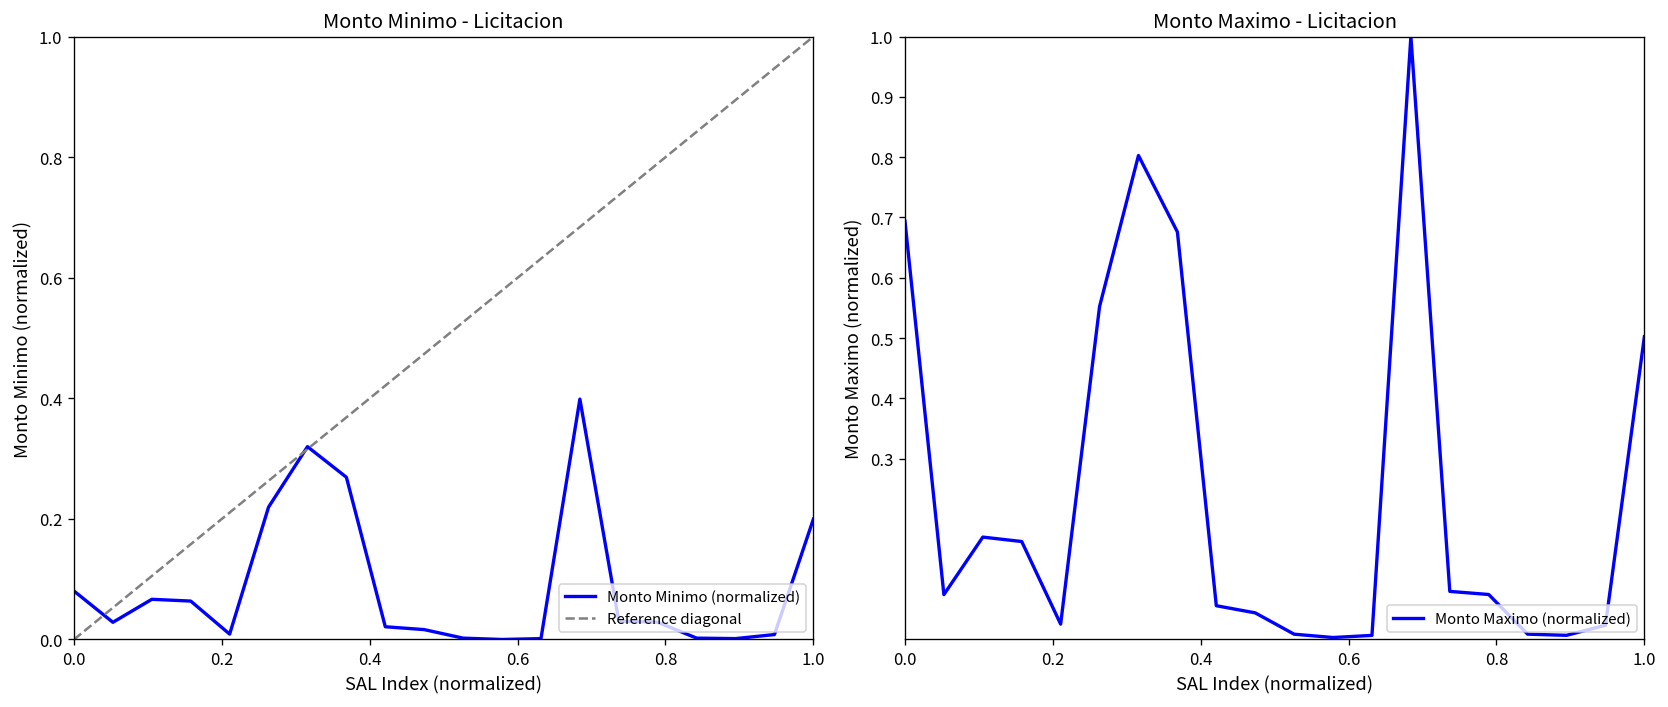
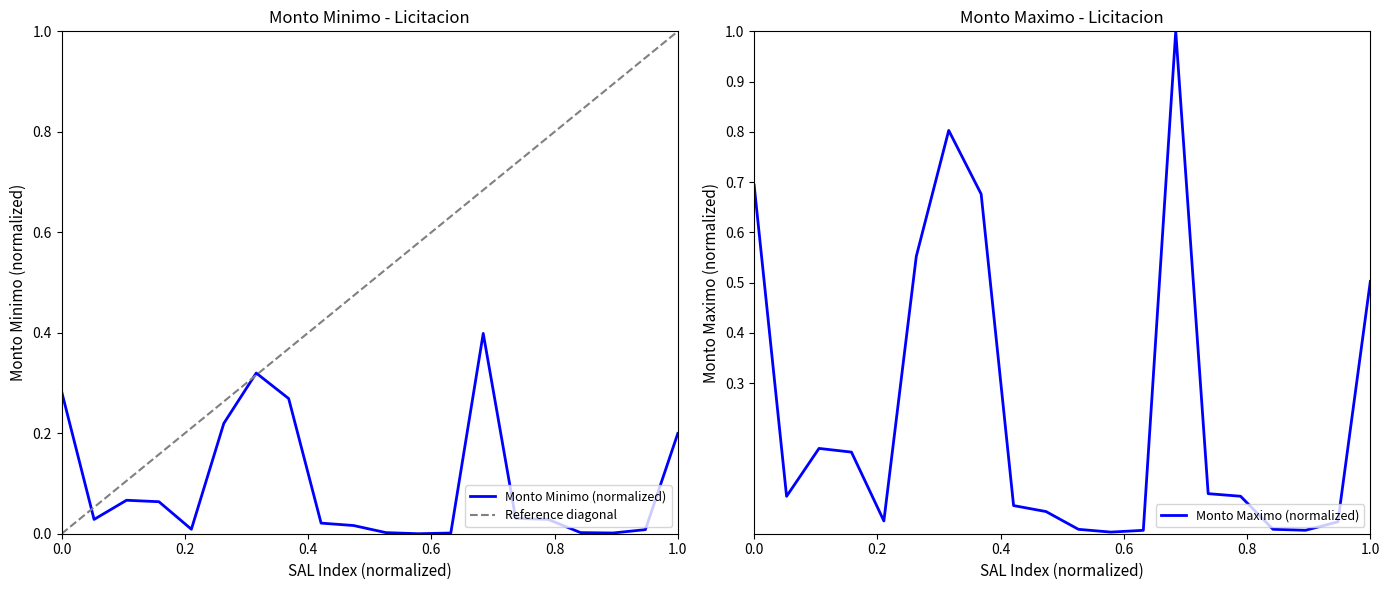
  {
    "Monto Minimo - Licitacion": {
      "Monto Minimo (normalized)": {
-       "0.0": 0.08,
+       "0.0": 0.28,
        "1.0": 0.20
      },
      "Reference diagonal": {
        "0.0": 0.00,
        "1.0": 1.00
      }
    },
    "Monto Maximo - Licitacion": {
      "0.0": 0.69,
      "1.0": 0.50
    }
  }
